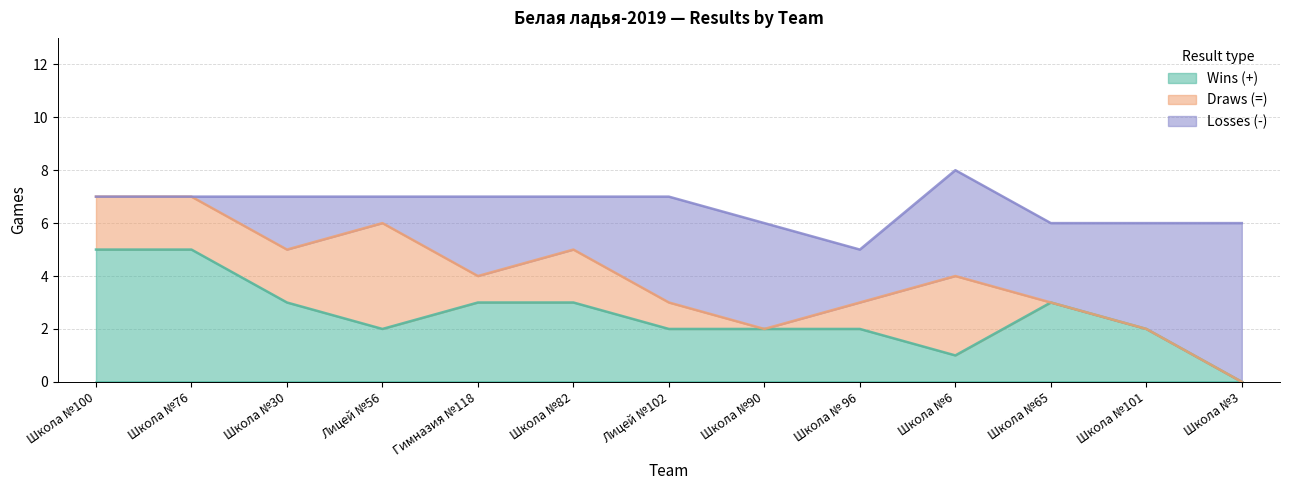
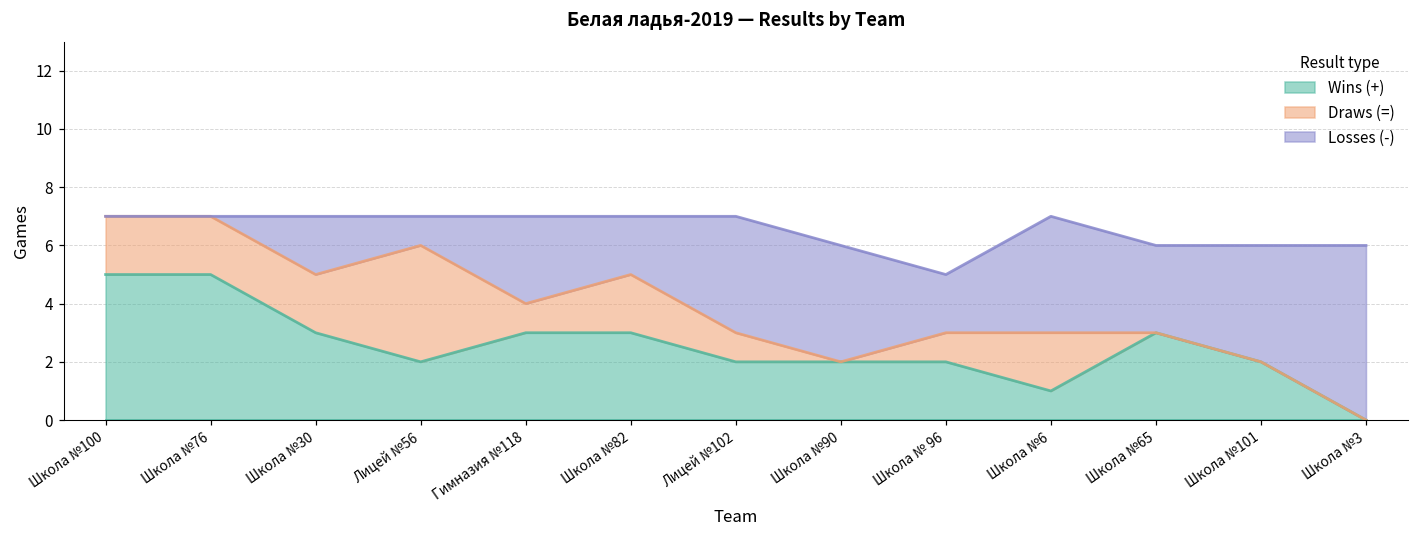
  {
    "Draws (=)": {
      "Школа №30": 2,
      "Лицей №56": 4,
      "Гимназия №118": 1,
      "Школа №82": 2,
      "Лицей №102": 1,
      "Школа № 96": 1,
-     "Школа №6": 3
+     "Школа №6": 2
    },
    "Losses (-)": {
      "Школа №30": 2,
      "Лицей №56": 1,
      "Гимназия №118": 3,
      "Школа №82": 2,
      "Лицей №102": 4,
      "Школа №90": 4,
      "Школа № 96": 2,
      "Школа №6": 4,
      "Школа №65": 3,
      "Школа №101": 4,
      "Школа №3": 6
    }
  }
